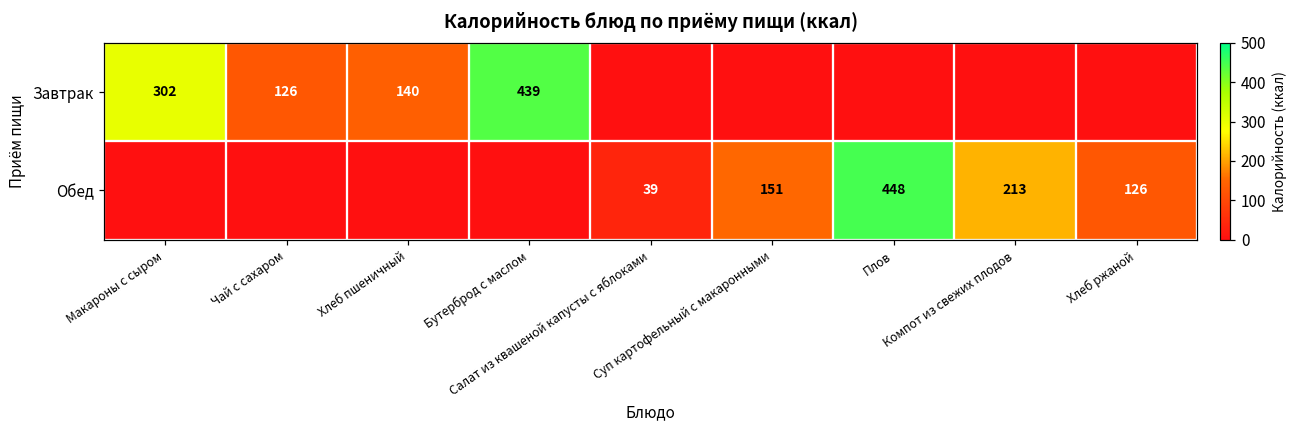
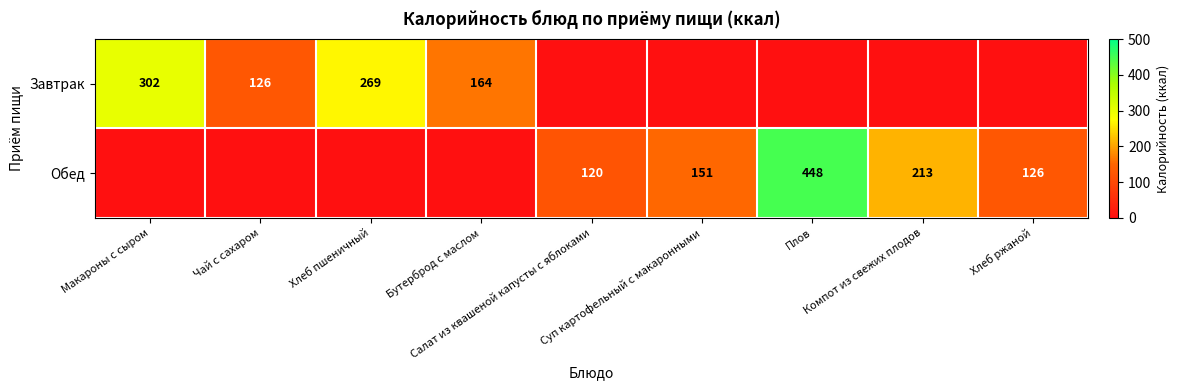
  {
    "Завтрак": {
      "Макароны с сыром": 302,
      "Чай с сахаром": 126,
-     "Хлеб пшеничный": 140,
-     "Бутерброд с маслом": 439
+     "Хлеб пшеничный": 269,
+     "Бутерброд с маслом": 164
    },
    "Обед": {
-     "Салат из квашеной капусты с яблоками": 39,
+     "Салат из квашеной капусты с яблоками": 120,
      "Суп картофельный с макаронными": 151,
      "Плов": 448,
      "Компот из свежих плодов": 213,
      "Хлеб ржаной": 126
    }
  }
